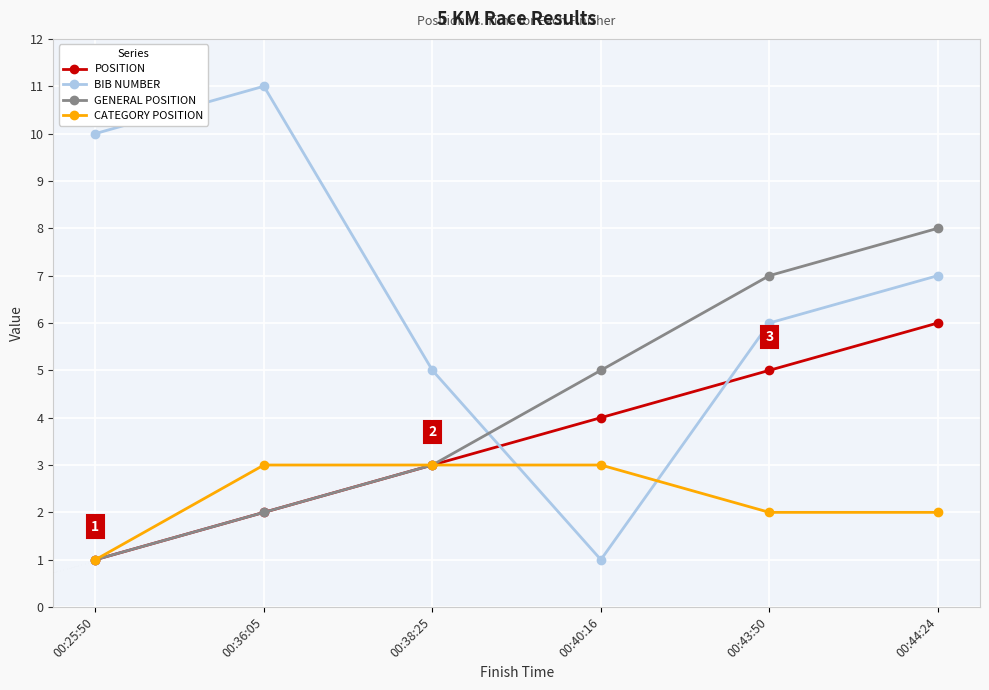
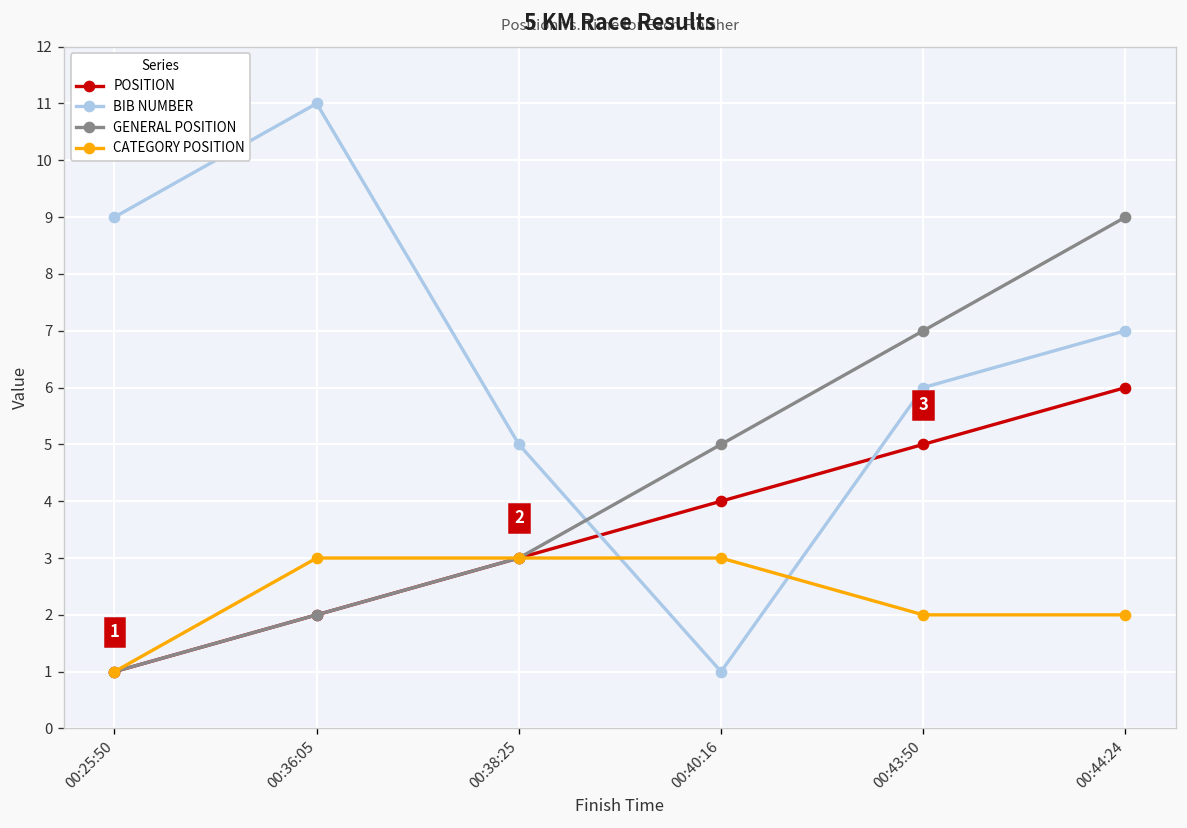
  {
    "POSITION": {
      "00:40:16": 4,
      "00:43:50": 5,
      "00:44:24": 6
    },
    "BIB NUMBER": {
-     "00:25:50": 10,
+     "00:25:50": 9,
      "00:36:05": 11,
      "00:38:25": 5,
      "00:40:16": 1,
      "00:44:24": 7
    },
    "GENERAL POSITION": {
      "00:40:16": 5,
      "00:43:50": 7,
-     "00:44:24": 8
+     "00:44:24": 9
    },
    "CATEGORY POSITION": {
      "00:36:05": 3,
      "00:40:16": 3,
      "00:43:50": 2,
      "00:44:24": 2
    }
  }
